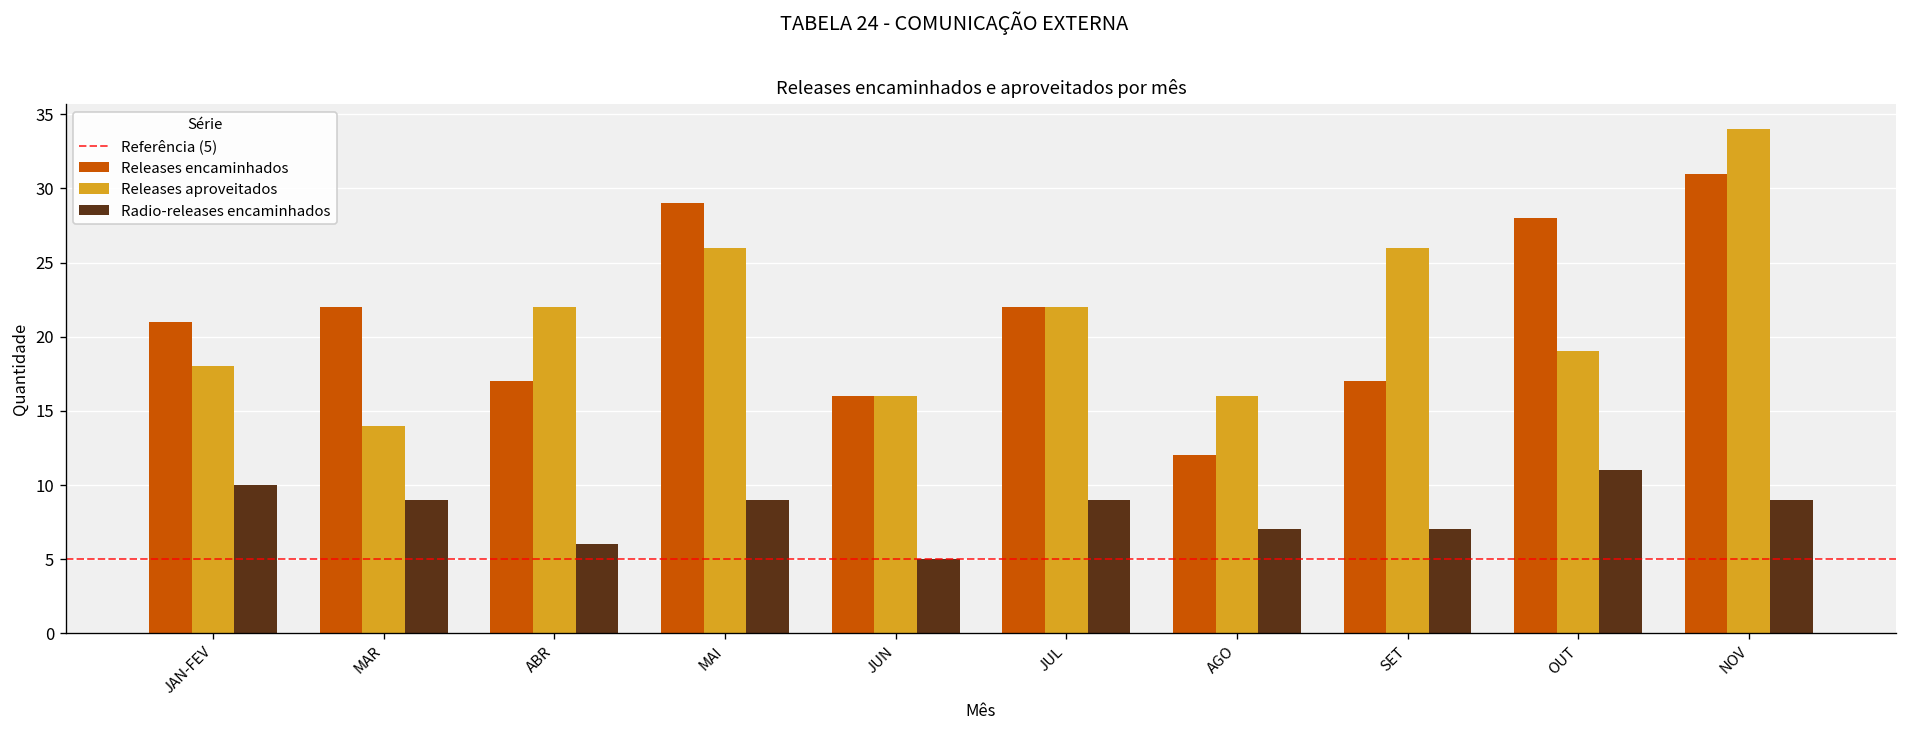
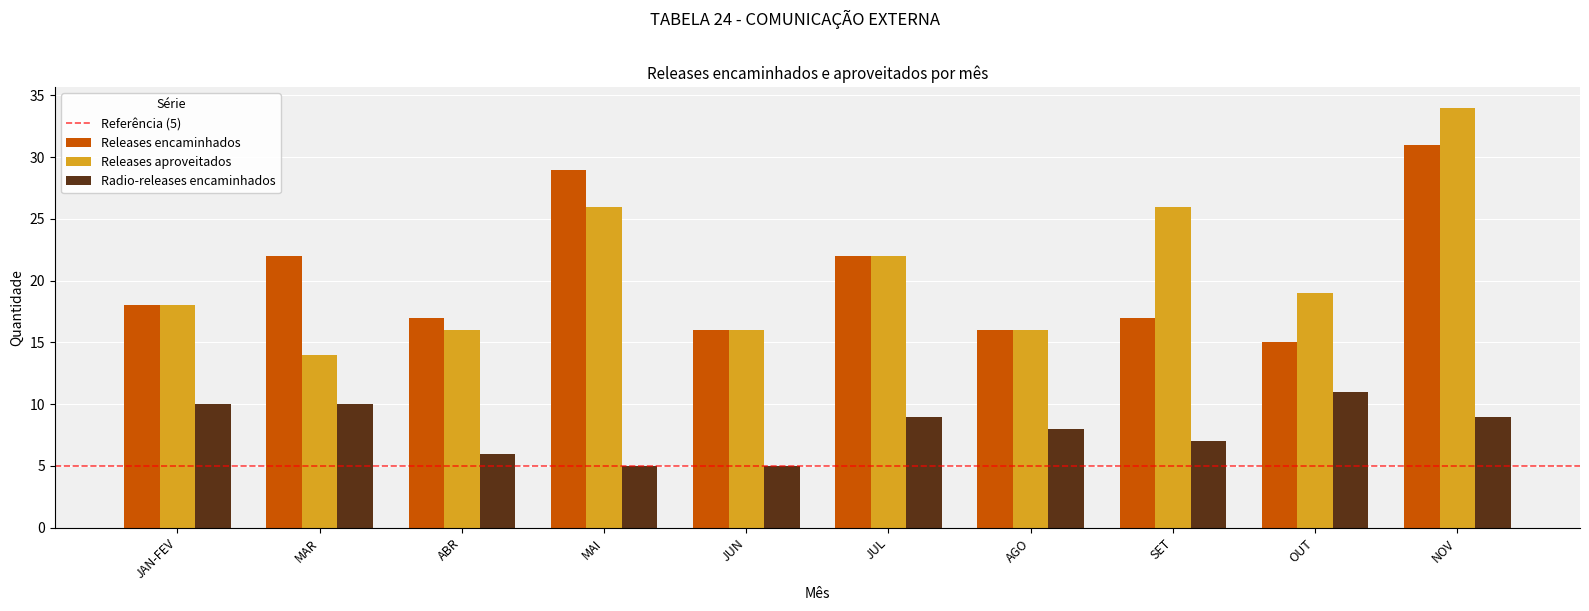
  {
    "Releases encaminhados": {
-     "JAN-FEV": 21,
+     "JAN-FEV": 18,
      "MAR": 22,
      "ABR": 17,
      "MAI": 29,
      "JUN": 16,
      "JUL": 22,
-     "AGO": 12,
+     "AGO": 16,
      "SET": 17,
-     "OUT": 28,
+     "OUT": 15,
      "NOV": 31
    },
    "Releases aproveitados": {
      "JAN-FEV": 18,
      "MAR": 14,
-     "ABR": 22,
+     "ABR": 16,
      "MAI": 26,
      "JUN": 16,
      "JUL": 22,
      "AGO": 16,
      "SET": 26,
      "OUT": 19,
      "NOV": 34
    },
    "Radio-releases encaminhados": {
      "JAN-FEV": 10,
-     "MAR": 9,
+     "MAR": 10,
      "ABR": 6,
-     "MAI": 9,
+     "MAI": 5,
      "JUN": 5,
      "JUL": 9,
-     "AGO": 7,
+     "AGO": 8,
      "SET": 7,
      "OUT": 11,
      "NOV": 9
    }
  }
